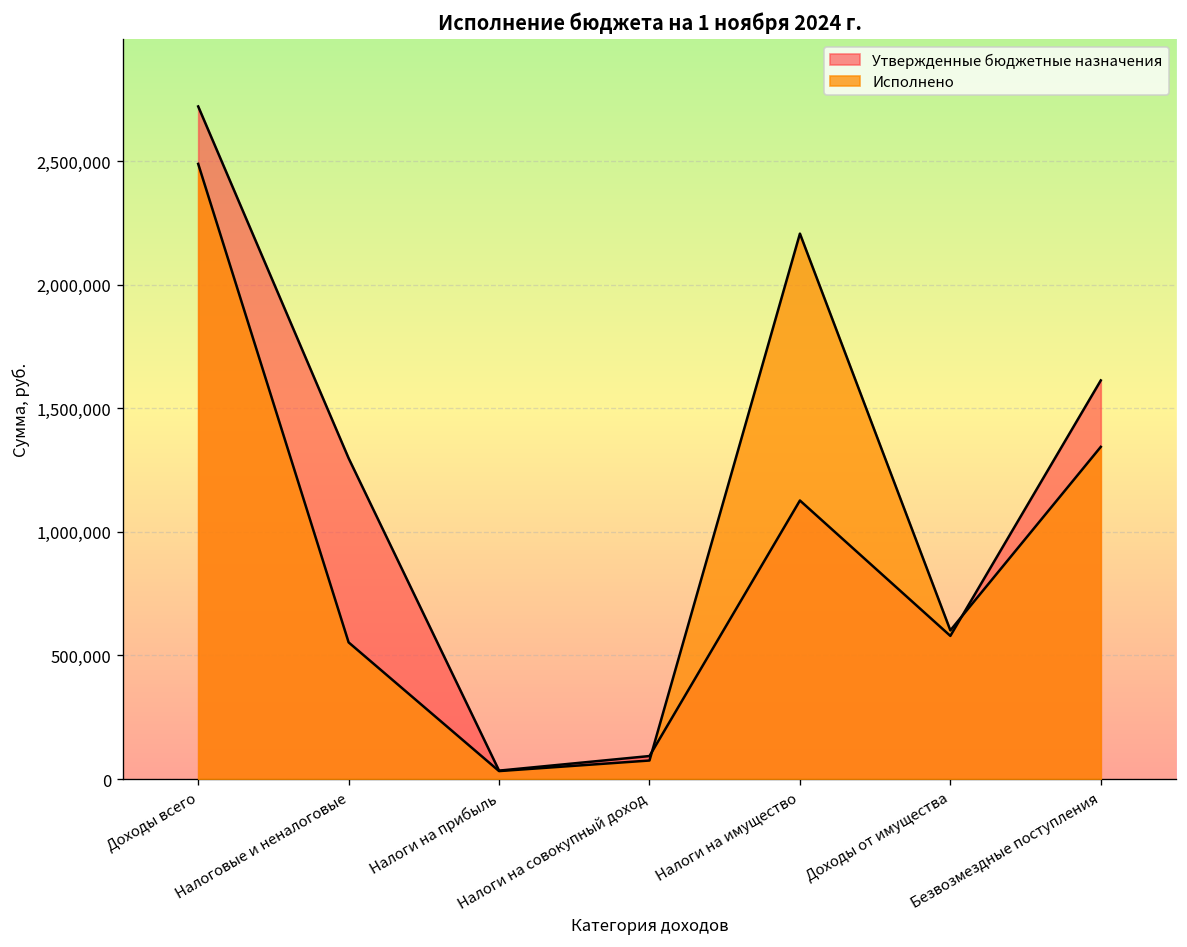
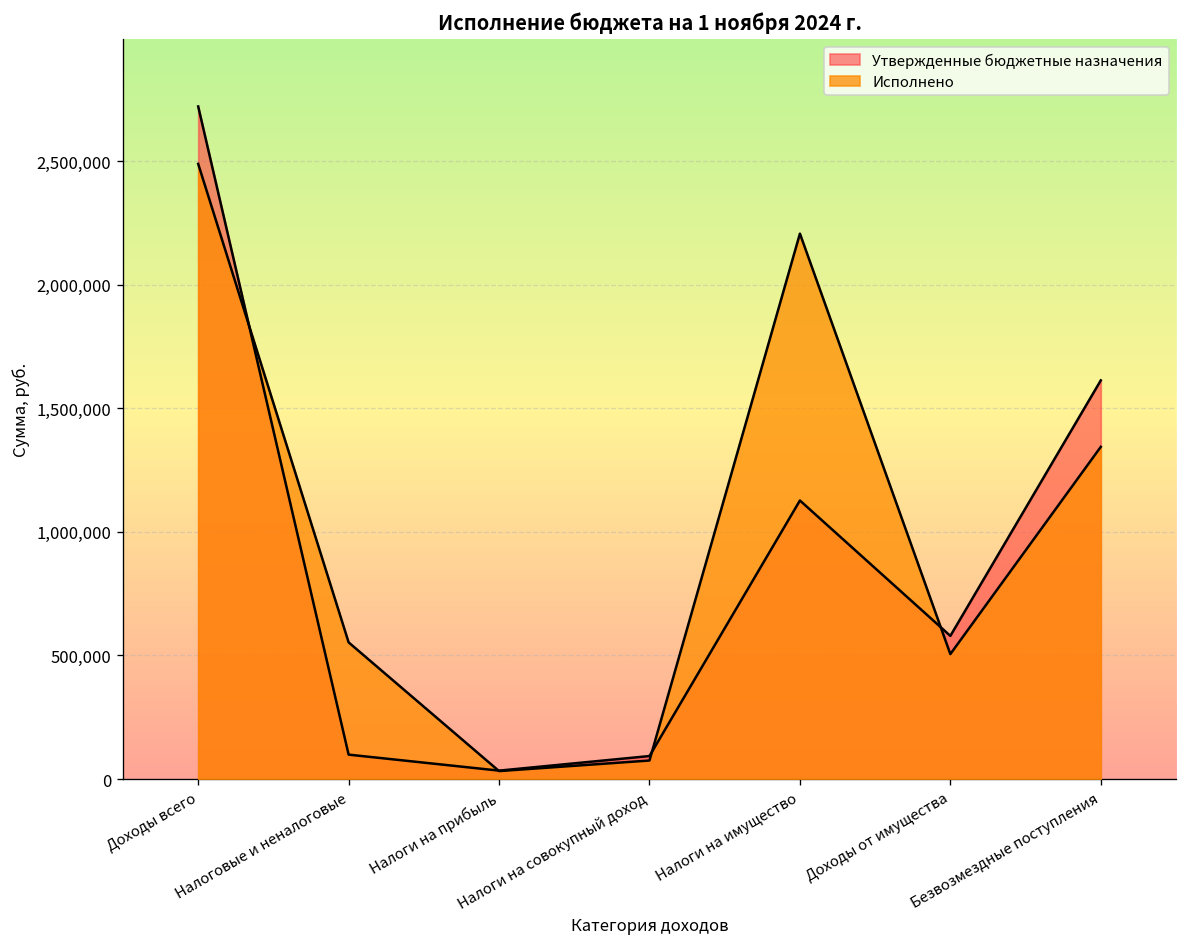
  {
    "Утвержденные бюджетные назначения": {
      "Доходы всего": "2,720,000",
-     "Налоговые и неналоговые": "1,300,000",
+     "Налоговые и неналоговые": "100,000",
      "Налоги на совокупный доход": "90,000",
      "Налоги на имущество": "1,130,000",
      "Доходы от имущества": "580,000",
      "Безвозмездные поступления": "1,610,000"
    },
    "Исполнено": {
      "Доходы всего": "2,490,000",
      "Налоговые и неналоговые": "550,000",
      "Налоги на совокупный доход": "70,000",
      "Налоги на имущество": "2,210,000",
-     "Доходы от имущества": "600,000",
+     "Доходы от имущества": "510,000",
      "Безвозмездные поступления": "1,340,000"
    }
  }
